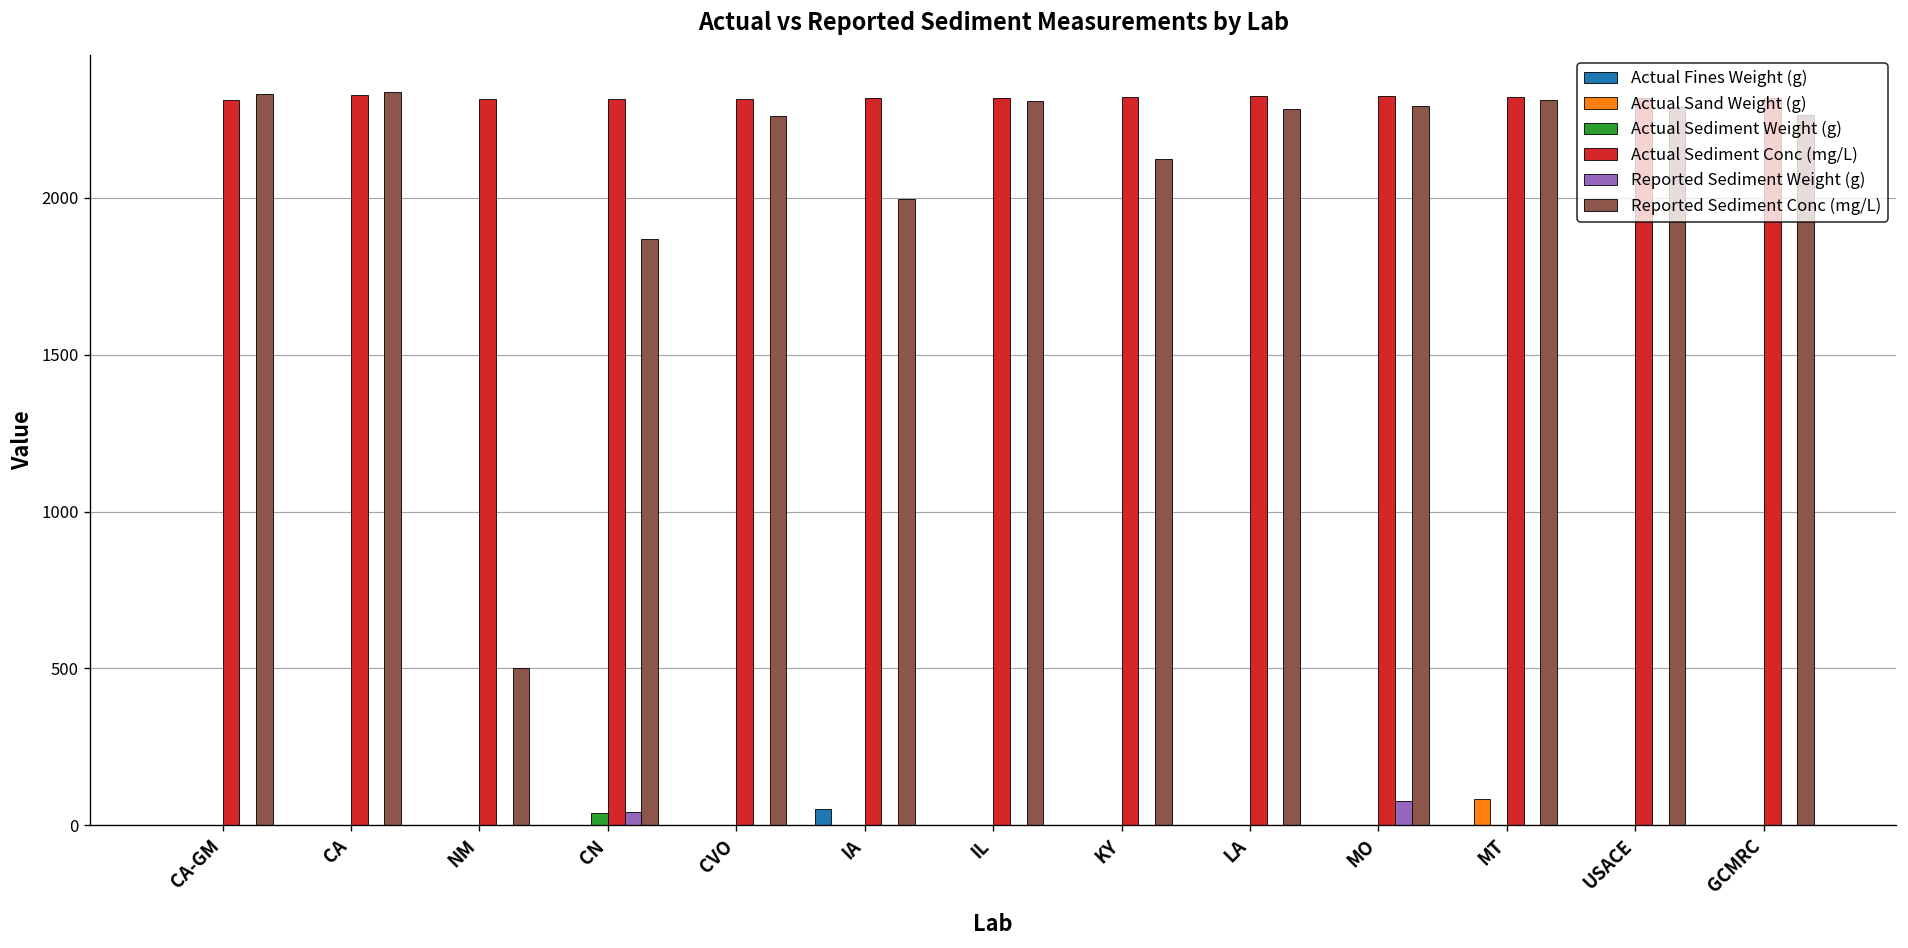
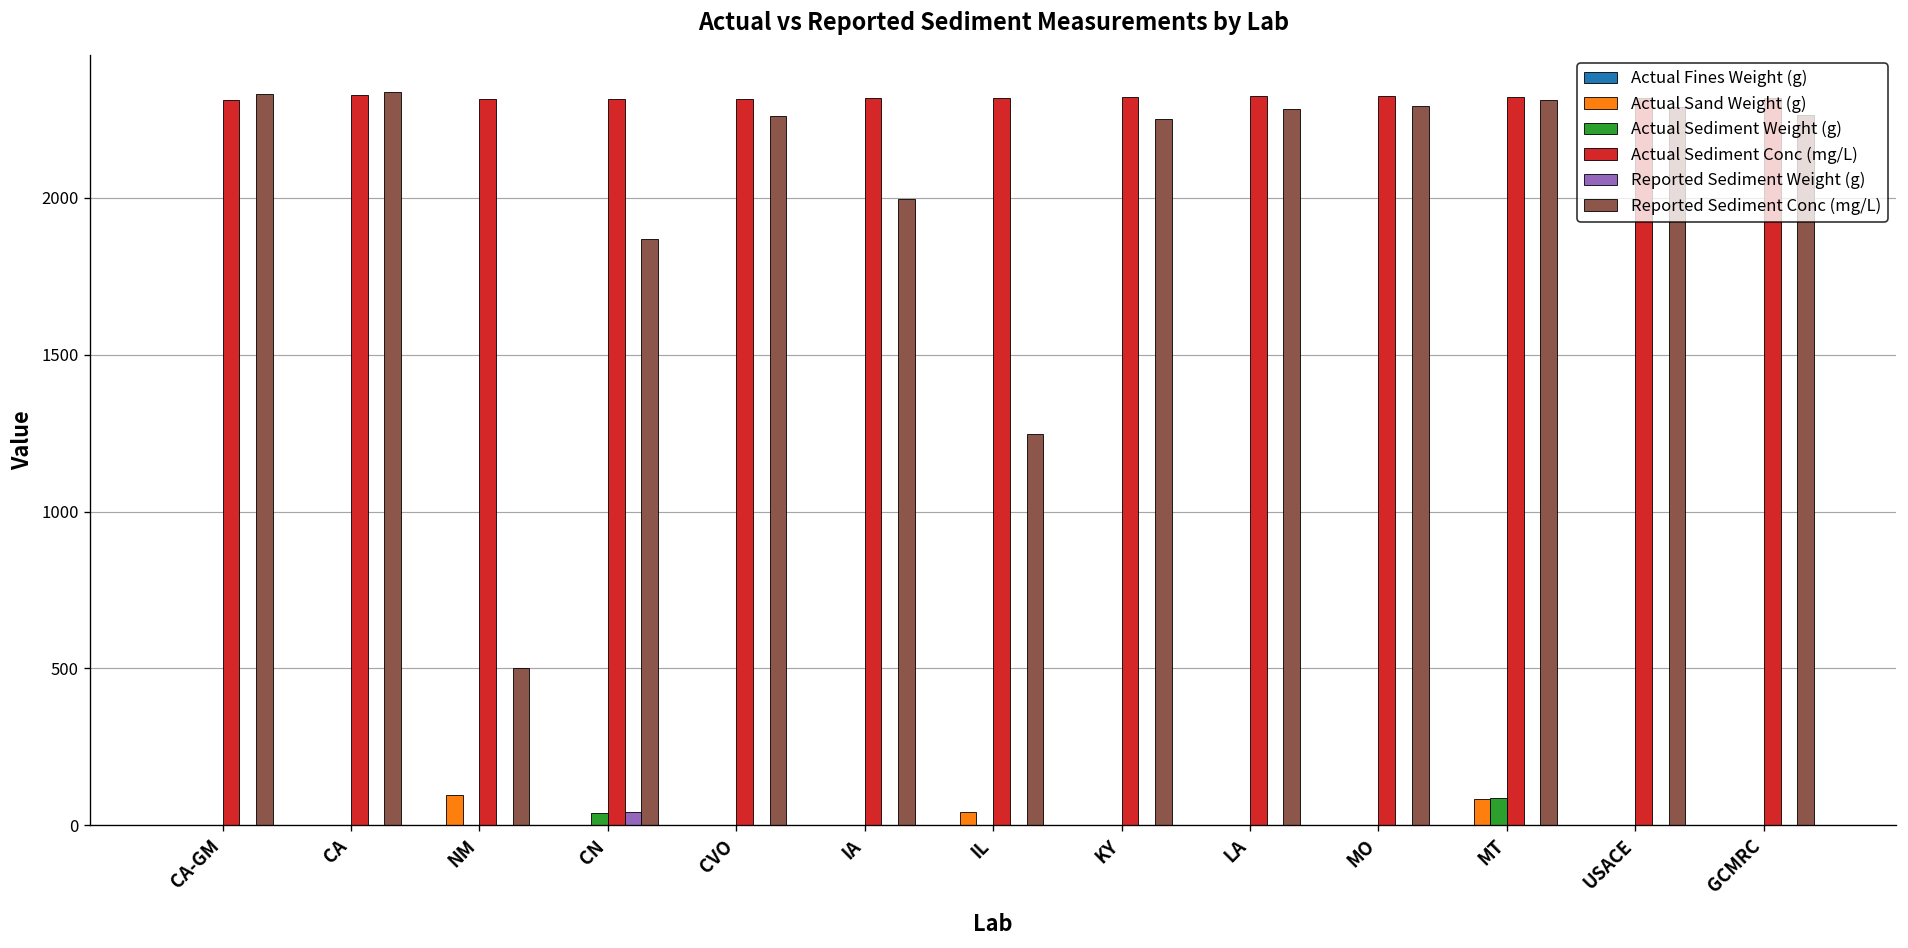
  {
    "Actual Fines Weight (g)": {
-     "IA": 50
+     "IA": 0
    },
    "Actual Sand Weight (g)": {
-     "NM": 0,
-     "IL": 0,
+     "NM": 90,
+     "IL": 40,
      "MT": 80
    },
    "Actual Sediment Weight (g)": {
      "CN": 40,
-     "MT": 0
+     "MT": 90
    },
    "Actual Sediment Conc (mg/L)": {
      "CA-GM": 2310,
      "CA": 2330,
      "NM": 2320,
      "CN": 2310,
      "CVO": 2320,
      "IA": 2320,
      "IL": 2320,
      "KY": 2320,
      "LA": 2320,
      "MO": 2330,
      "MT": 2320
    },
    "Reported Sediment Weight (g)": {
      "CN": 40,
-     "MO": 80
+     "MO": 0
    },
    "Reported Sediment Conc (mg/L)": {
      "CA-GM": 2330,
      "CA": 2340,
      "NM": 500,
      "CN": 1870,
      "CVO": 2260,
      "IA": 2000,
-     "IL": 2310,
-     "KY": 2120,
+     "IL": 1250,
+     "KY": 2250,
      "LA": 2290,
      "MO": 2290,
      "MT": 2310
    }
  }
